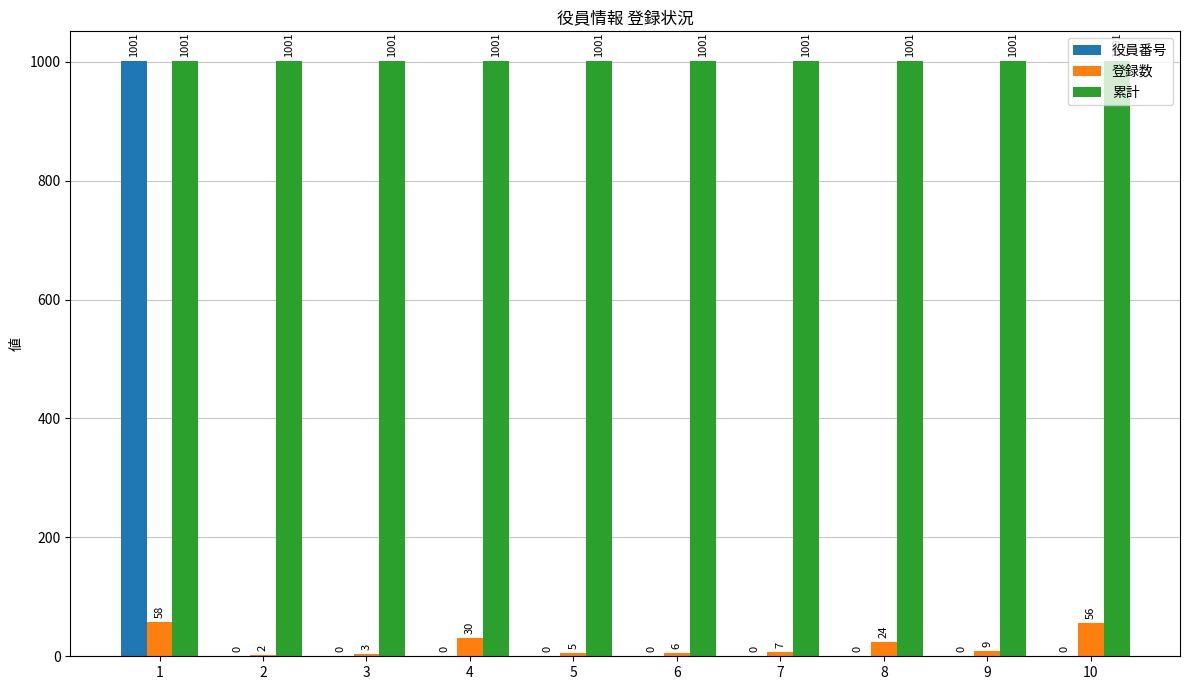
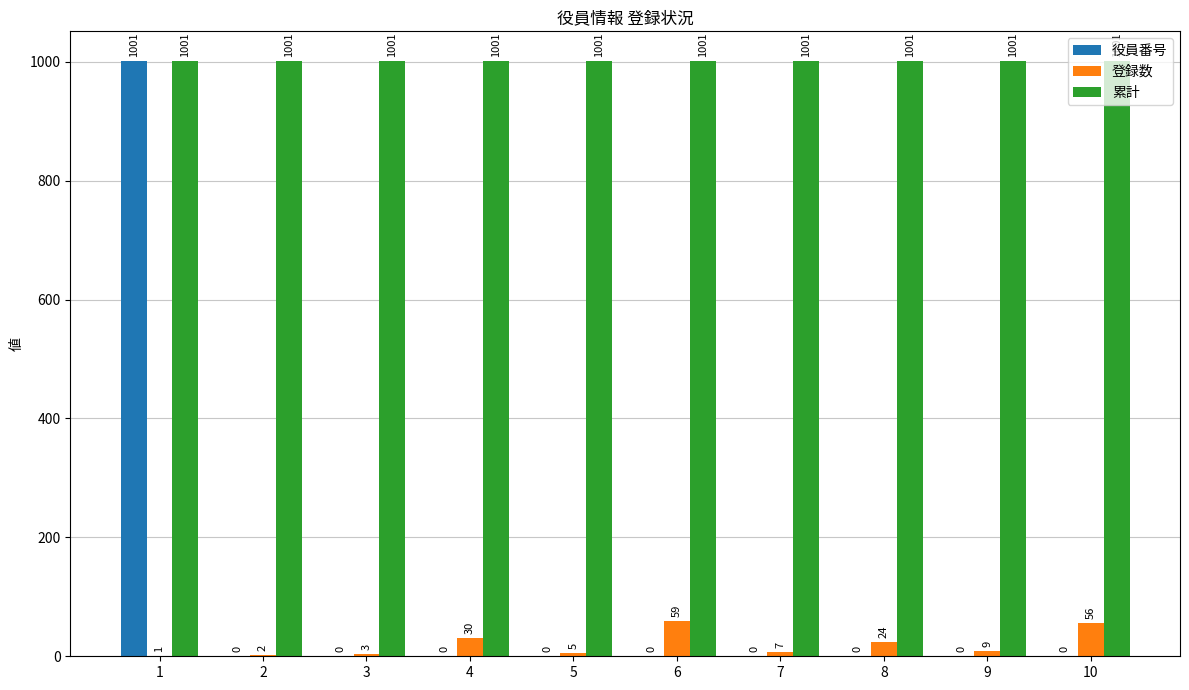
  {
    "役員番号": {
      "1": 1001,
      "2": 0,
      "3": 0,
      "4": 0,
      "5": 0,
      "6": 0,
      "7": 0,
      "8": 0,
      "9": 0,
      "10": 0
    },
    "登録数": {
-     "1": 58,
+     "1": 1,
      "2": 2,
      "3": 3,
      "4": 30,
      "5": 5,
-     "6": 6,
+     "6": 59,
      "7": 7,
      "8": 24,
      "9": 9,
      "10": 56
    },
    "累計": {
      "1": 1001,
      "2": 1001,
      "3": 1001,
      "4": 1001,
      "5": 1001,
      "6": 1001,
      "7": 1001,
      "8": 1001,
      "9": 1001
    }
  }
